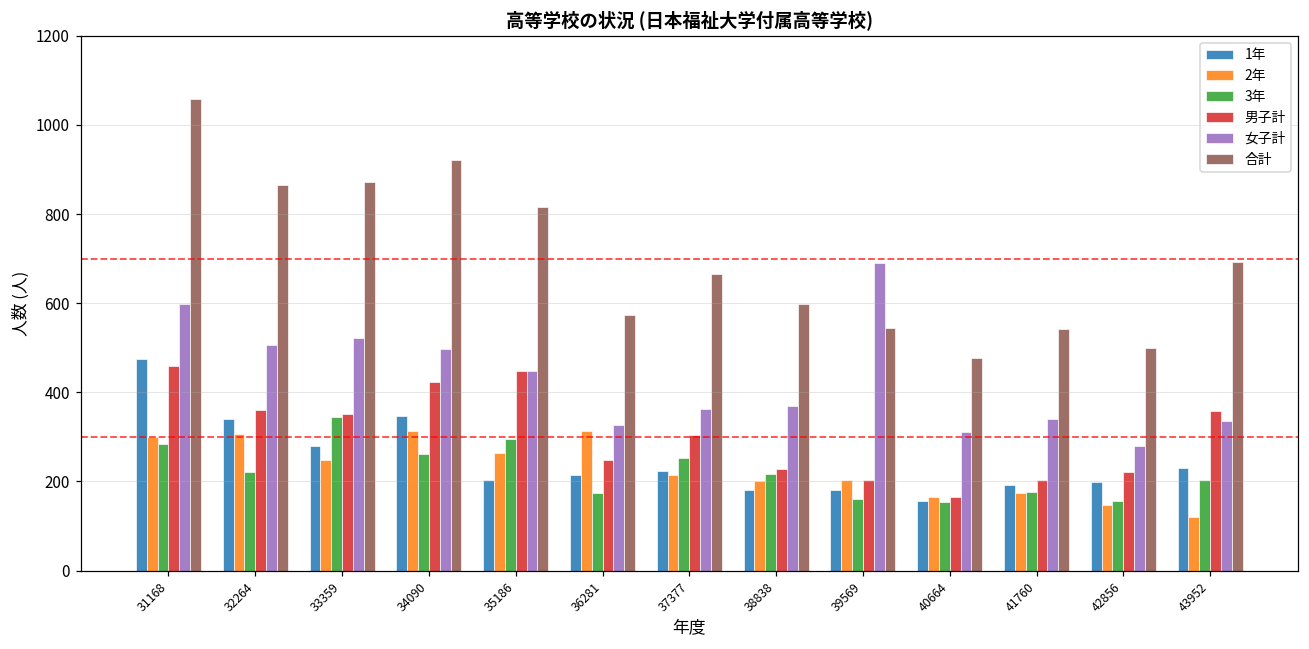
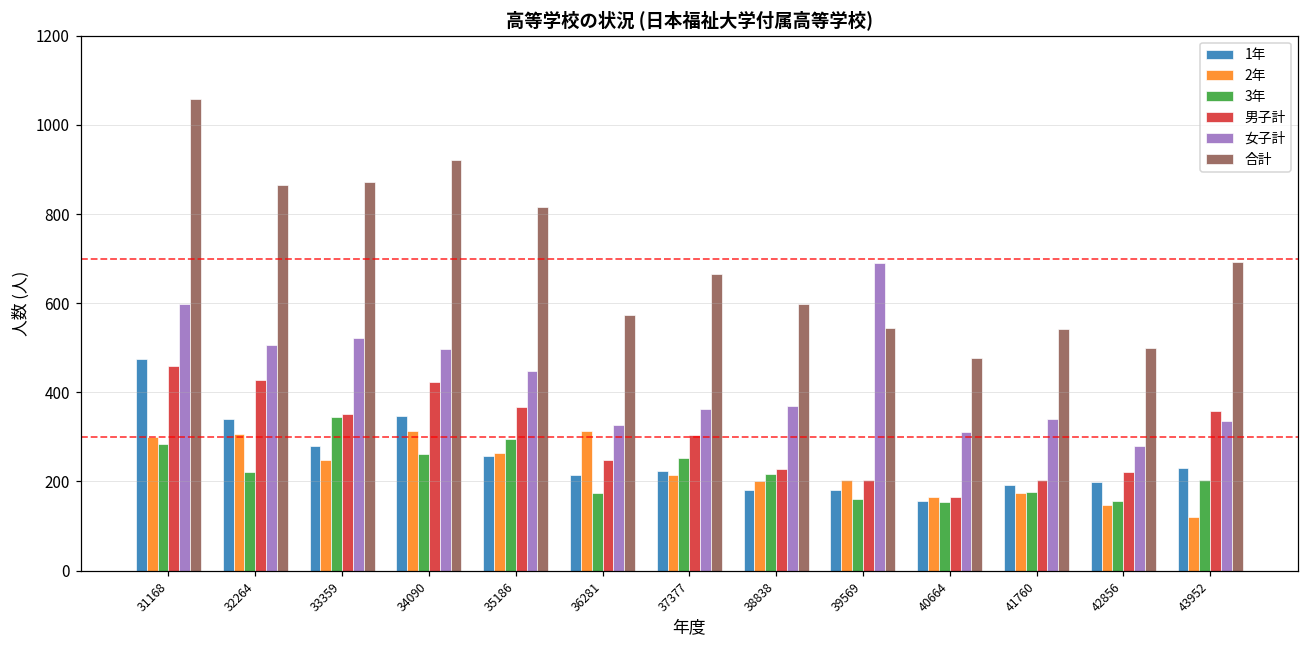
  {
    "1年": {
      "31168": 480,
      "32264": 340,
      "33359": 280,
      "34090": 350,
-     "35186": 200,
+     "35186": 260,
      "36281": 210,
      "37377": 220,
      "38838": 180,
      "39569": 180,
      "40664": 160,
      "41760": 190,
      "42856": 200,
      "43952": 230
    },
    "2年": {
      "31168": 300,
      "32264": 310,
      "33359": 250,
      "34090": 310,
      "35186": 260,
      "36281": 310,
      "37377": 220,
      "38838": 200,
      "39569": 200,
      "40664": 170,
      "41760": 170,
      "42856": 150,
      "43952": 120
    },
    "3年": {
      "31168": 280,
      "32264": 220,
      "33359": 340,
      "34090": 260,
      "35186": 300,
      "36281": 170,
      "37377": 250,
      "38838": 220,
      "39569": 160,
      "40664": 150,
      "41760": 180,
      "42856": 160,
      "43952": 200
    },
    "男子計": {
      "31168": 460,
-     "32264": 360,
+     "32264": 430,
      "33359": 350,
      "34090": 420,
-     "35186": 450,
+     "35186": 370,
      "36281": 250,
      "37377": 300,
      "38838": 230,
      "39569": 200,
      "40664": 170,
      "41760": 200,
      "42856": 220,
      "43952": 360
    },
    "女子計": {
      "31168": 600,
      "32264": 510,
      "33359": 520,
      "34090": 500,
      "35186": 450,
      "36281": 330,
      "37377": 360,
      "38838": 370,
      "39569": 690,
      "40664": 310,
      "41760": 340,
      "42856": 280,
      "43952": 340
    },
    "合計": {
      "31168": 1060,
      "32264": 870,
      "33359": 870,
      "34090": 920,
      "35186": 820,
      "36281": 570,
      "37377": 670,
      "38838": 600,
      "39569": 540,
      "40664": 480,
      "41760": 540,
      "42856": 500,
      "43952": 690
    }
  }
